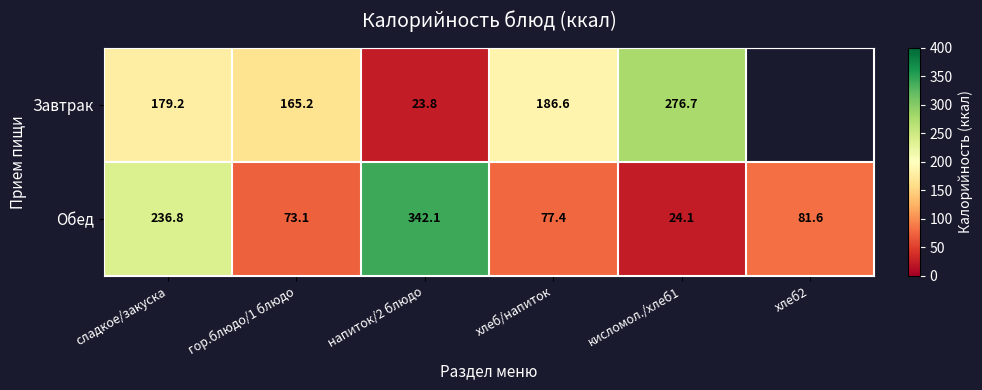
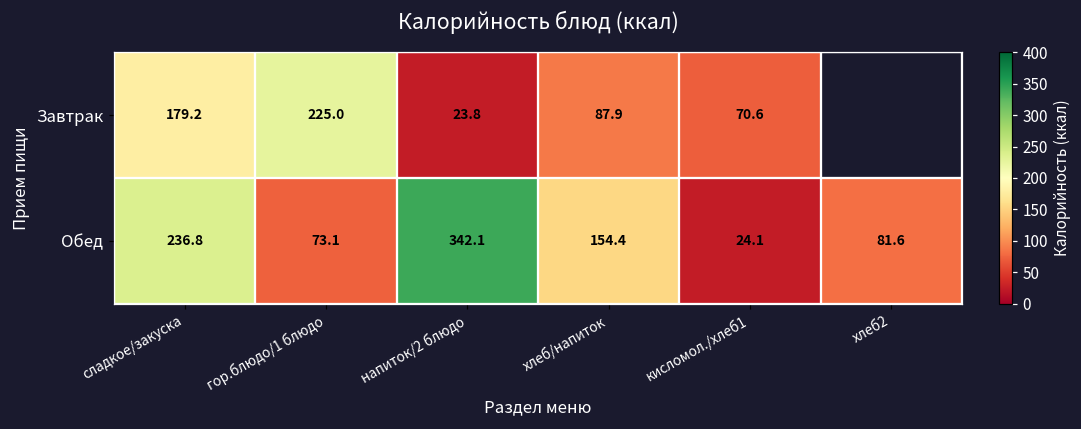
  {
    "Завтрак": {
      "сладкое/закуска": 179.2,
-     "гор.блюдо/1 блюдо": 165.2,
+     "гор.блюдо/1 блюдо": 225.0,
      "напиток/2 блюдо": 23.8,
-     "хлеб/напиток": 186.6,
-     "кисломол./хлеб1": 276.7
+     "хлеб/напиток": 87.9,
+     "кисломол./хлеб1": 70.6
    },
    "Обед": {
      "сладкое/закуска": 236.8,
      "гор.блюдо/1 блюдо": 73.1,
      "напиток/2 блюдо": 342.1,
-     "хлеб/напиток": 77.4,
+     "хлеб/напиток": 154.4,
      "кисломол./хлеб1": 24.1,
      "хлеб2": 81.6
    }
  }
